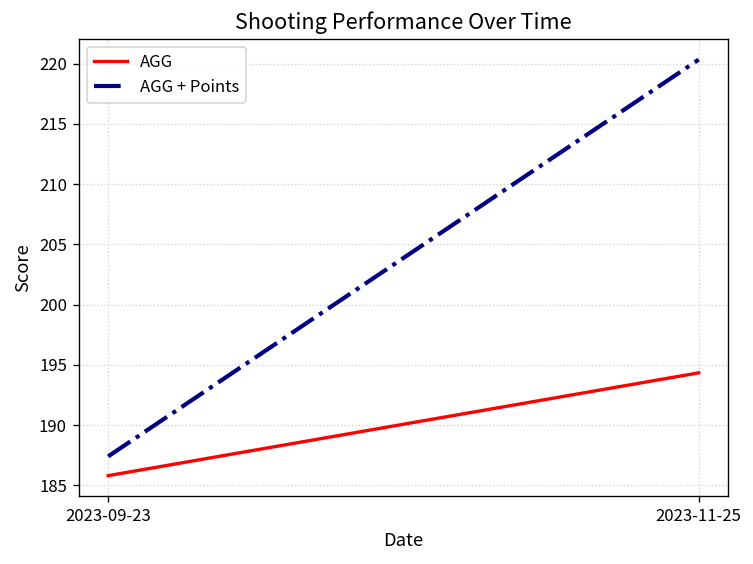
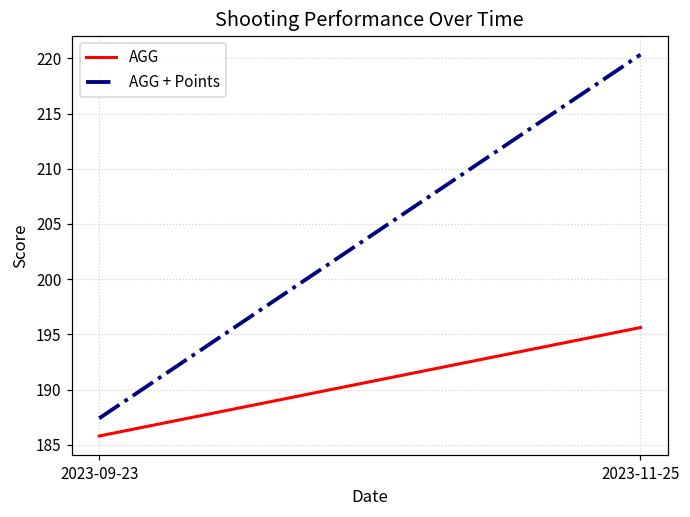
  {
    "AGG": {
      "2023-09-23": 185.8,
-     "2023-11-25": 194.3
+     "2023-11-25": 195.6
    },
    "AGG + Points": {
      "2023-09-23": 187.4,
      "2023-11-25": 220.3
    }
  }
